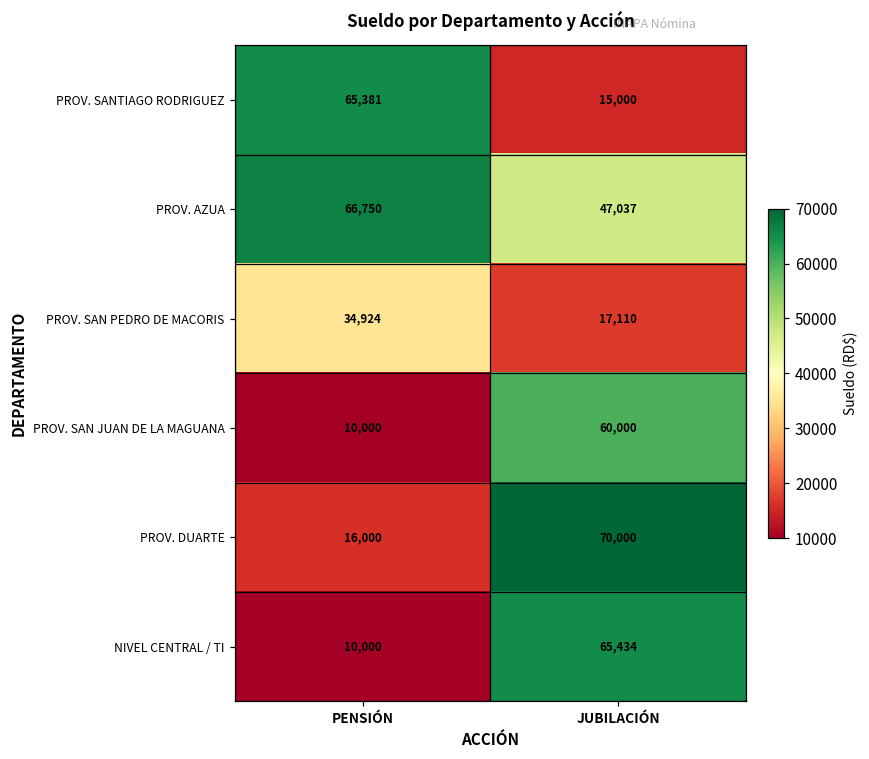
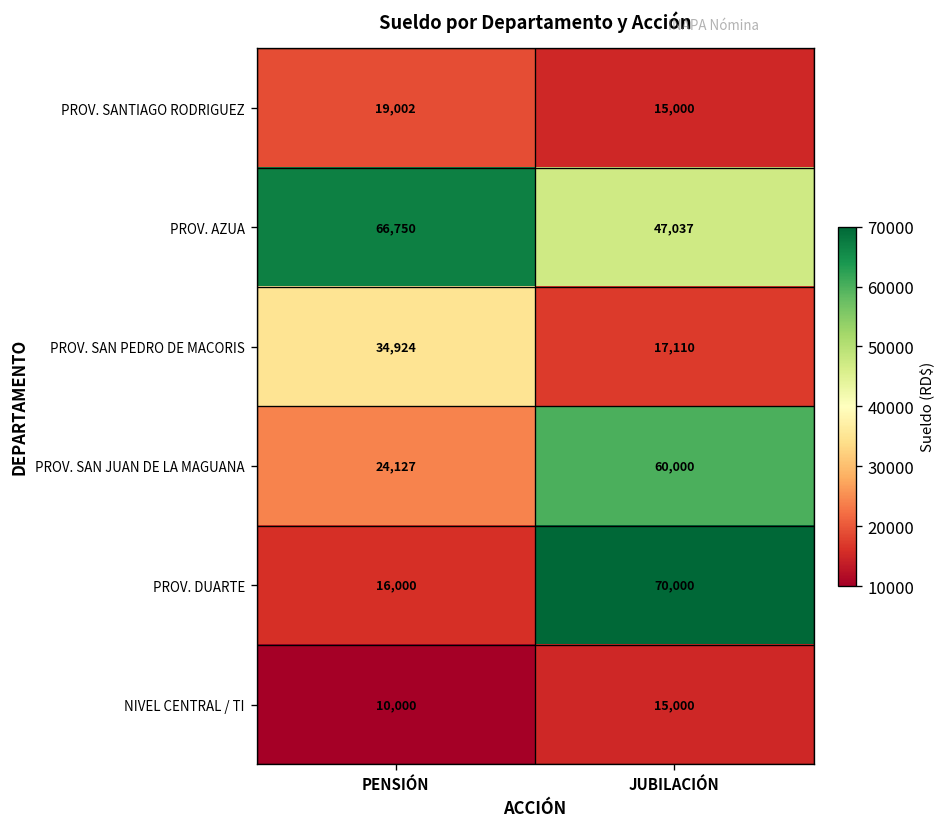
  {
    "PROV. SANTIAGO RODRIGUEZ": {
-     "PENSIÓN": "65,381",
+     "PENSIÓN": "19,002",
      "JUBILACIÓN": "15,000"
    },
    "PROV. AZUA": {
      "PENSIÓN": "66,750",
      "JUBILACIÓN": "47,037"
    },
    "PROV. SAN PEDRO DE MACORIS": {
      "PENSIÓN": "34,924",
      "JUBILACIÓN": "17,110"
    },
    "PROV. SAN JUAN DE LA MAGUANA": {
-     "PENSIÓN": "10,000",
+     "PENSIÓN": "24,127",
      "JUBILACIÓN": "60,000"
    },
    "PROV. DUARTE": {
      "PENSIÓN": "16,000",
      "JUBILACIÓN": "70,000"
    },
    "NIVEL CENTRAL / TI": {
      "PENSIÓN": "10,000",
-     "JUBILACIÓN": "65,434"
+     "JUBILACIÓN": "15,000"
    }
  }
